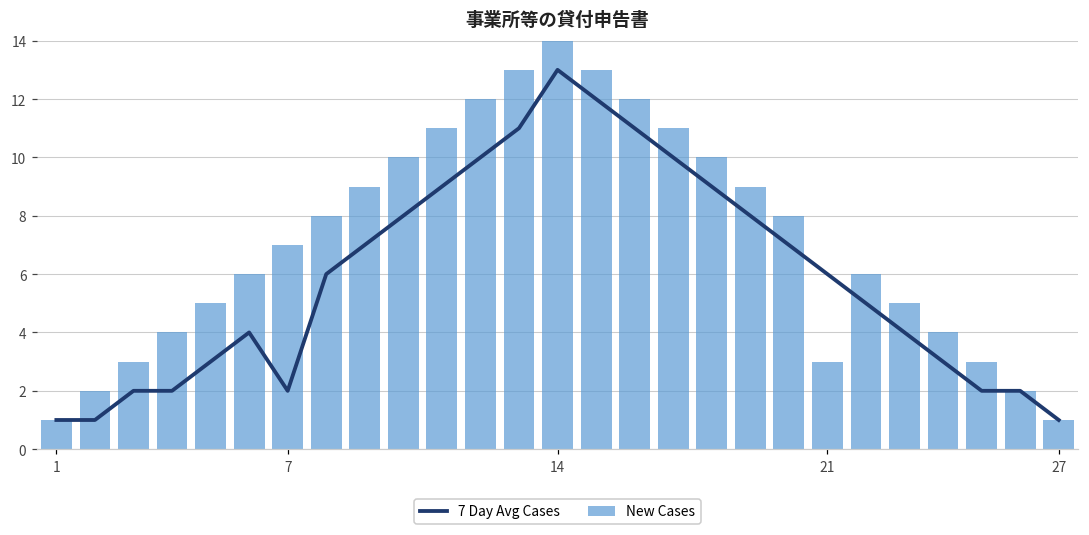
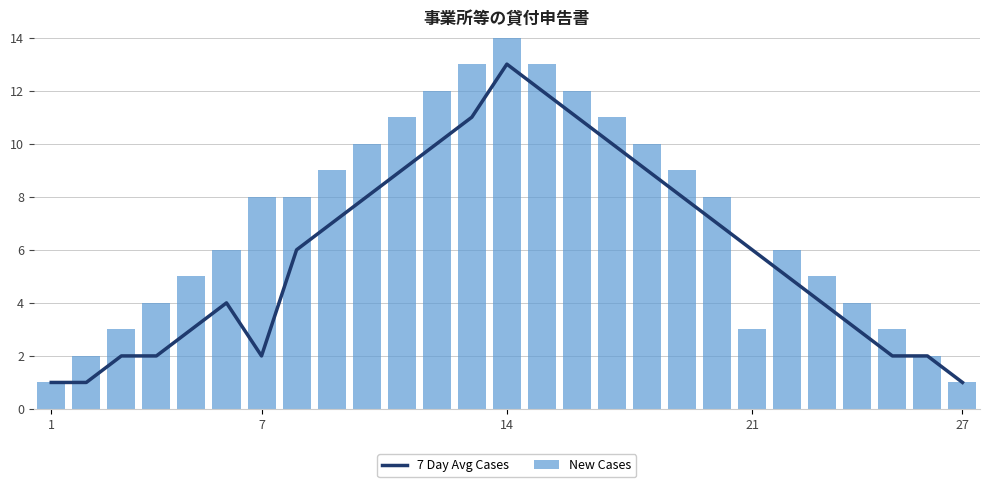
  {
    "7 Day Avg Cases": {
      "1": 1,
      "7": 2,
      "14": 13,
      "21": 6,
      "27": 1
    },
    "New Cases": {
      "1": 1,
-     "7": 7,
+     "7": 8,
      "14": 14,
      "21": 3,
      "27": 1
    }
  }
